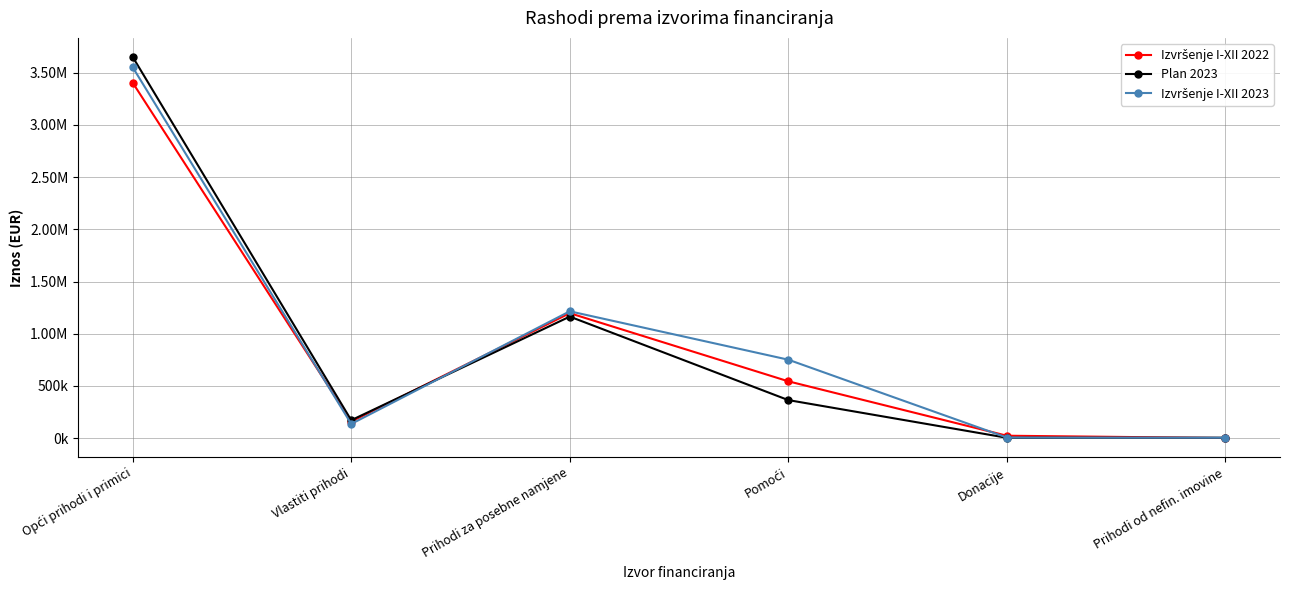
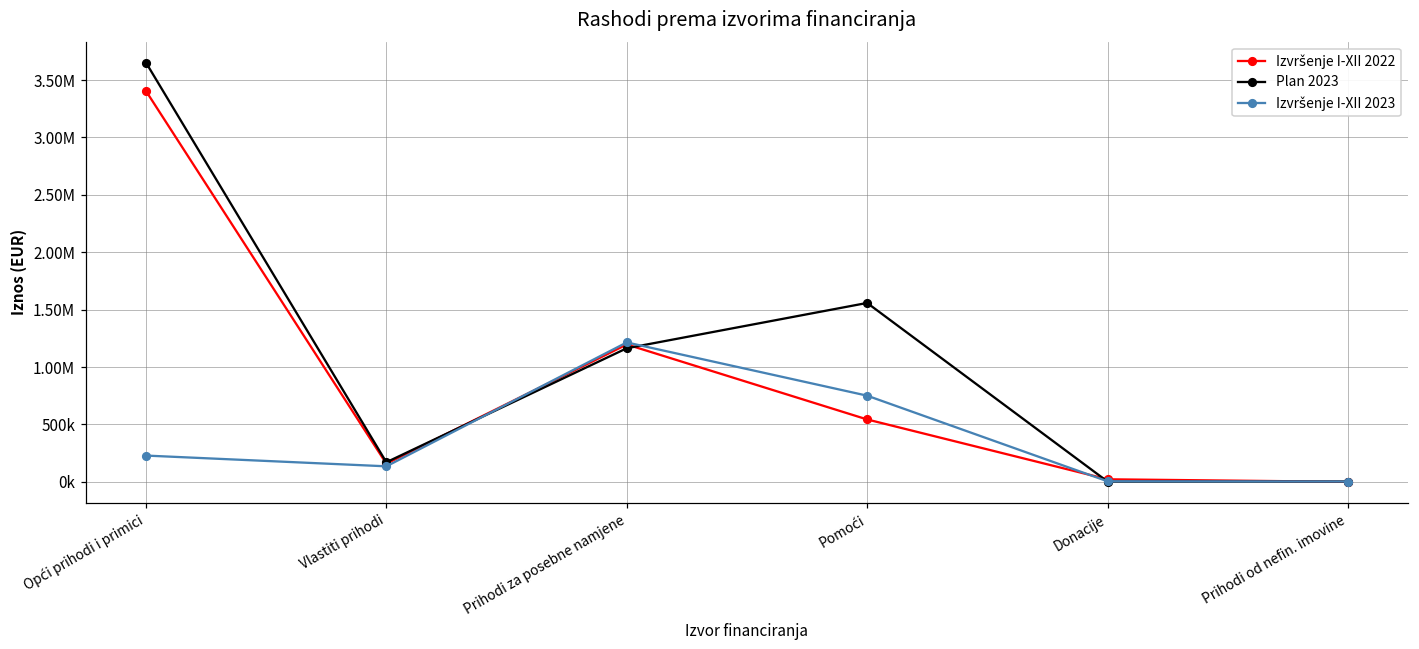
  {
    "Izvršenje I-XII 2022": {
      "Opći prihodi i primici": 3400000,
      "Pomoći": 540000
    },
    "Plan 2023": {
      "Opći prihodi i primici": 3650000,
      "Prihodi za posebne namjene": 1160000,
-     "Pomoći": 360000
+     "Pomoći": 1560000
    },
    "Izvršenje I-XII 2023": {
-     "Opći prihodi i primici": 3550000,
+     "Opći prihodi i primici": 230000,
      "Pomoći": 750000
    }
  }
